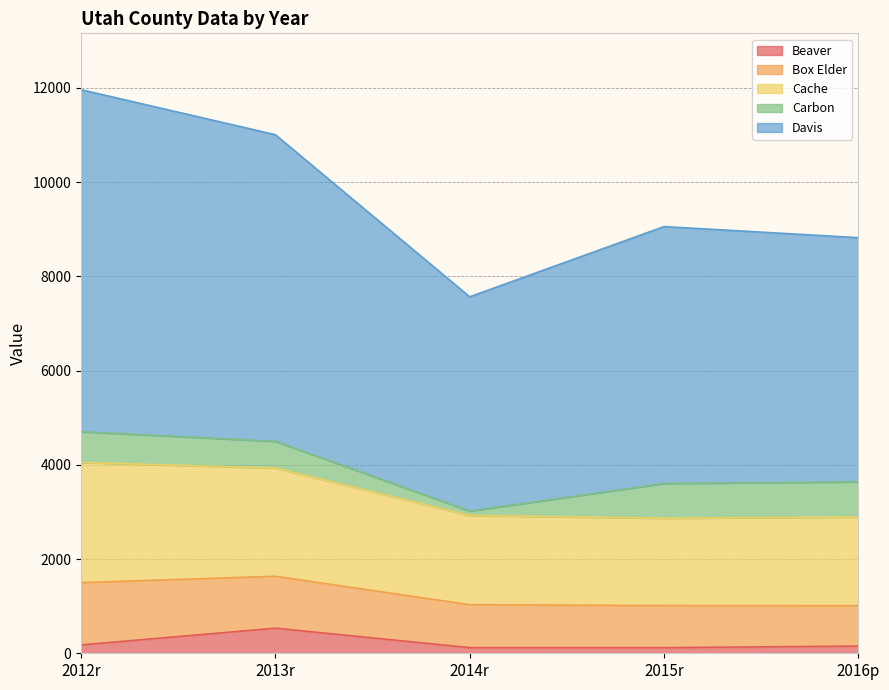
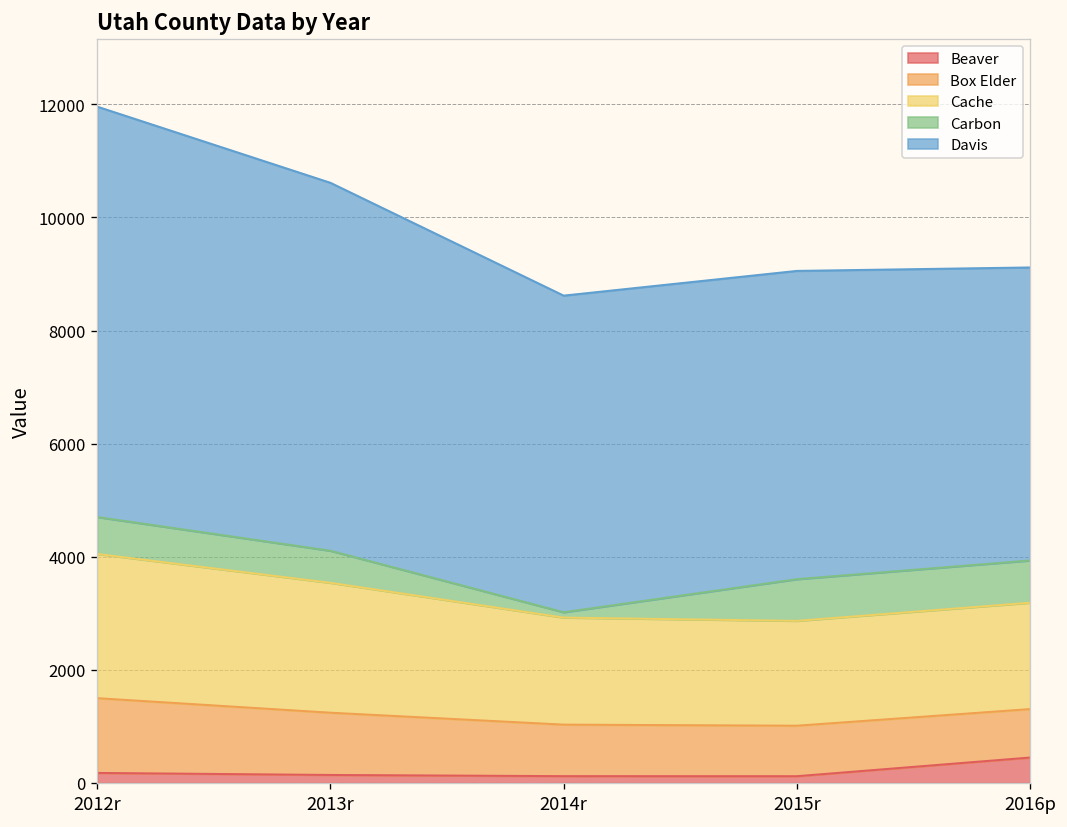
  {
    "Beaver": {
      "2012r": 200,
-     "2013r": 500,
+     "2013r": 100,
      "2014r": 100,
      "2015r": 100,
-     "2016p": 200
+     "2016p": 400
    },
    "Carbon": {
      "2012r": 700,
      "2013r": 600,
      "2014r": 100,
      "2015r": 700,
      "2016p": 700
    },
    "Davis": {
      "2012r": 7300,
      "2013r": 6500,
-     "2014r": 4500,
+     "2014r": 5600,
      "2015r": 5500,
      "2016p": 5200
    }
  }
